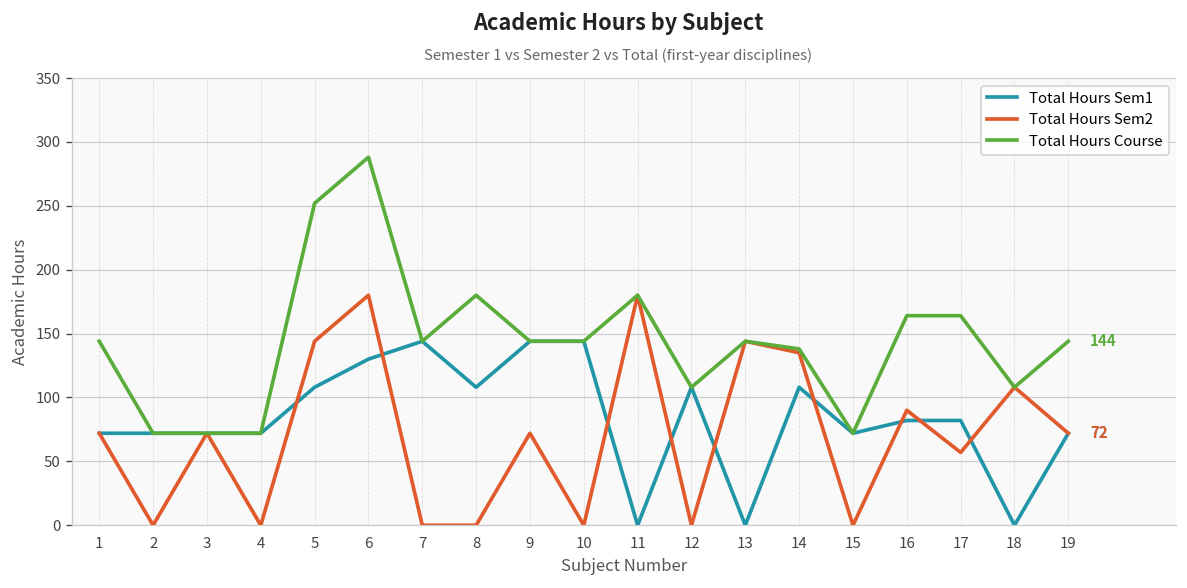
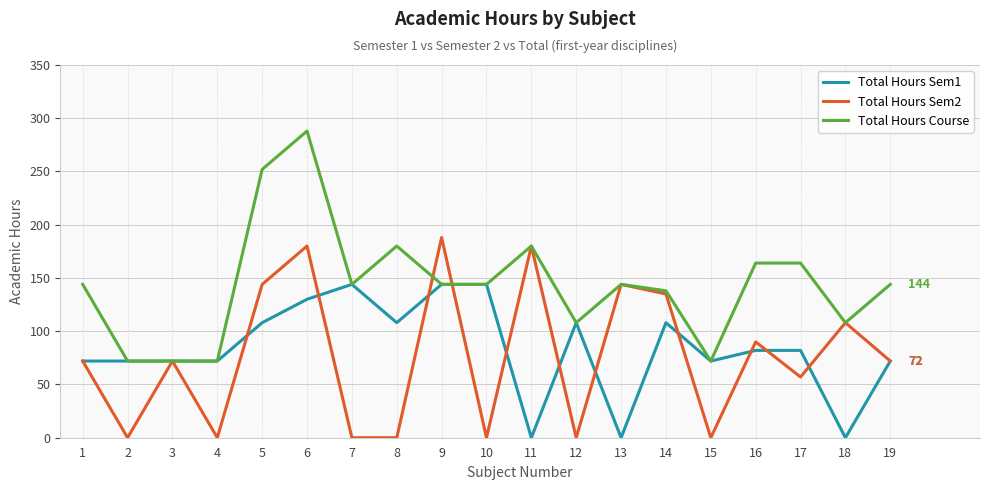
  {
    "Total Hours Sem1": {
      "5": 108,
      "6": 130,
      "8": 108,
      "11": 0,
      "13": 0,
      "14": 108,
      "16": 82,
      "17": 82,
      "18": 0
    },
    "Total Hours Sem2": {
      "2": 0,
      "4": 0,
      "5": 144,
      "6": 180,
      "7": 0,
      "8": 0,
-     "9": 72,
+     "9": 188,
      "10": 0,
      "12": 0,
      "14": 135,
      "15": 0,
      "16": 90,
      "17": 57
    },
    "Total Hours Course": {
      "19": 144
    }
  }
